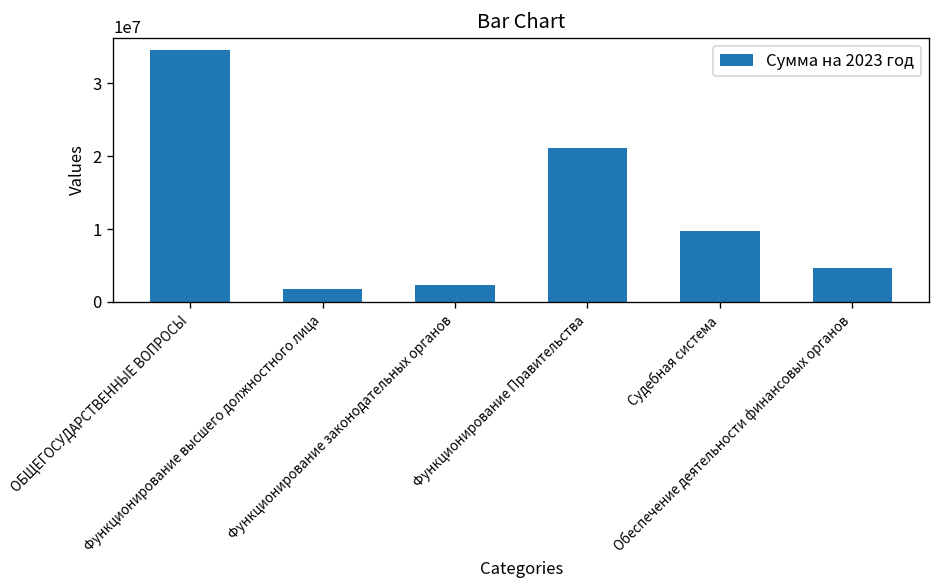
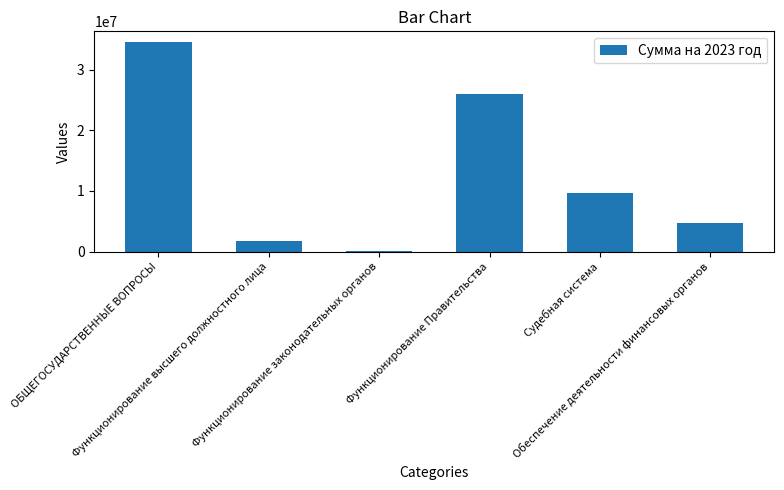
  {
    "ОБЩЕГОСУДАРСТВЕННЫЕ ВОПРОСЫ": 35000000,
    "Функционирование высшего должностного лица": 2000000,
-   "Функционирование законодательных органов": 2000000,
-   "Функционирование Правительства": 21000000,
+   "Функционирование законодательных органов": 0,
+   "Функционирование Правительства": 26000000,
    "Судебная система": 10000000,
    "Обеспечение деятельности финансовых органов": 5000000
  }
